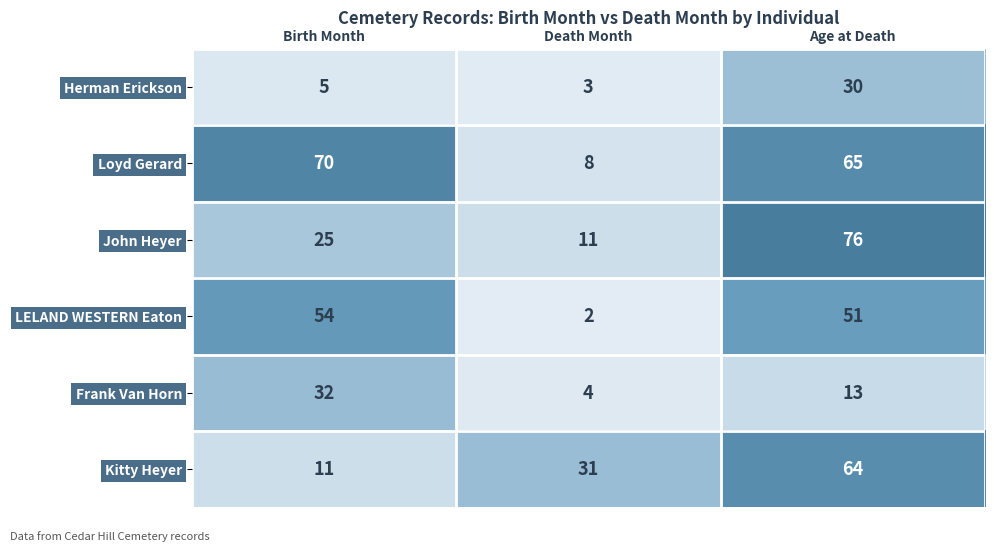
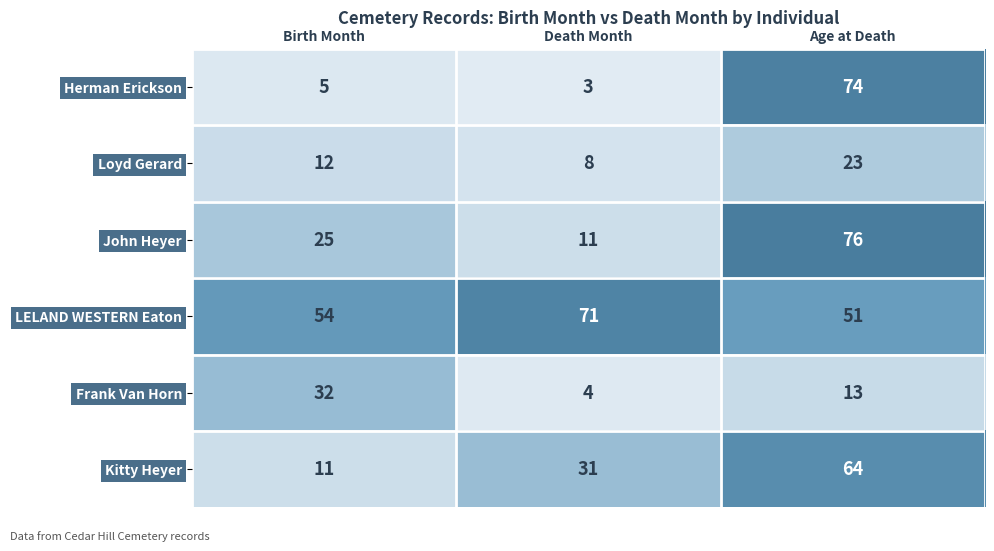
  {
    "Herman Erickson": {
      "Birth Month": 5,
      "Death Month": 3,
-     "Age at Death": 30
+     "Age at Death": 74
    },
    "Loyd Gerard": {
-     "Birth Month": 70,
+     "Birth Month": 12,
      "Death Month": 8,
-     "Age at Death": 65
+     "Age at Death": 23
    },
    "John Heyer": {
      "Birth Month": 25,
      "Death Month": 11,
      "Age at Death": 76
    },
    "LELAND WESTERN Eaton": {
      "Birth Month": 54,
-     "Death Month": 2,
+     "Death Month": 71,
      "Age at Death": 51
    },
    "Frank Van Horn": {
      "Birth Month": 32,
      "Death Month": 4,
      "Age at Death": 13
    },
    "Kitty Heyer": {
      "Birth Month": 11,
      "Death Month": 31,
      "Age at Death": 64
    }
  }
